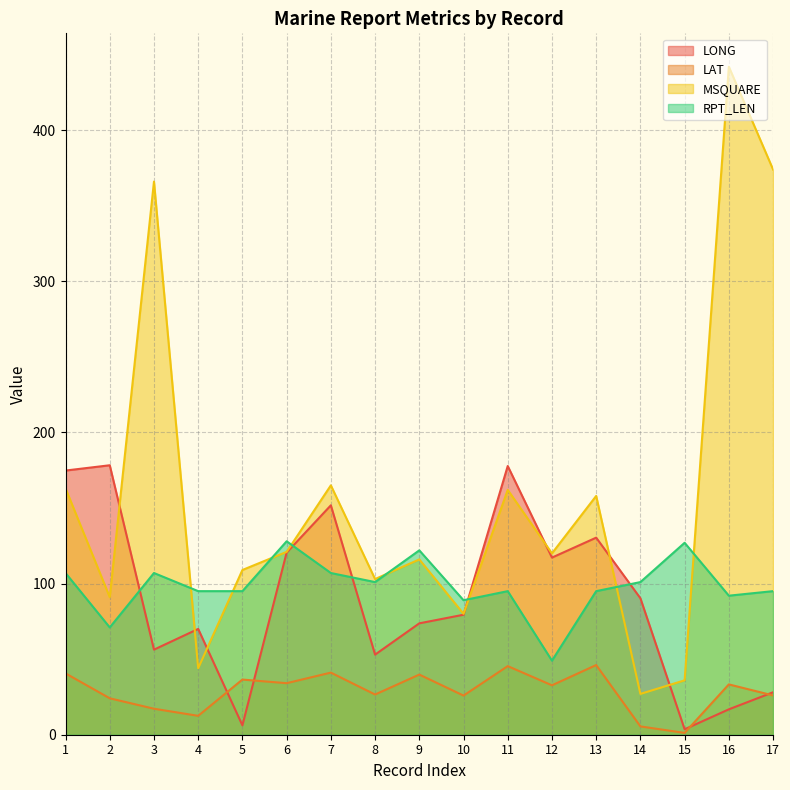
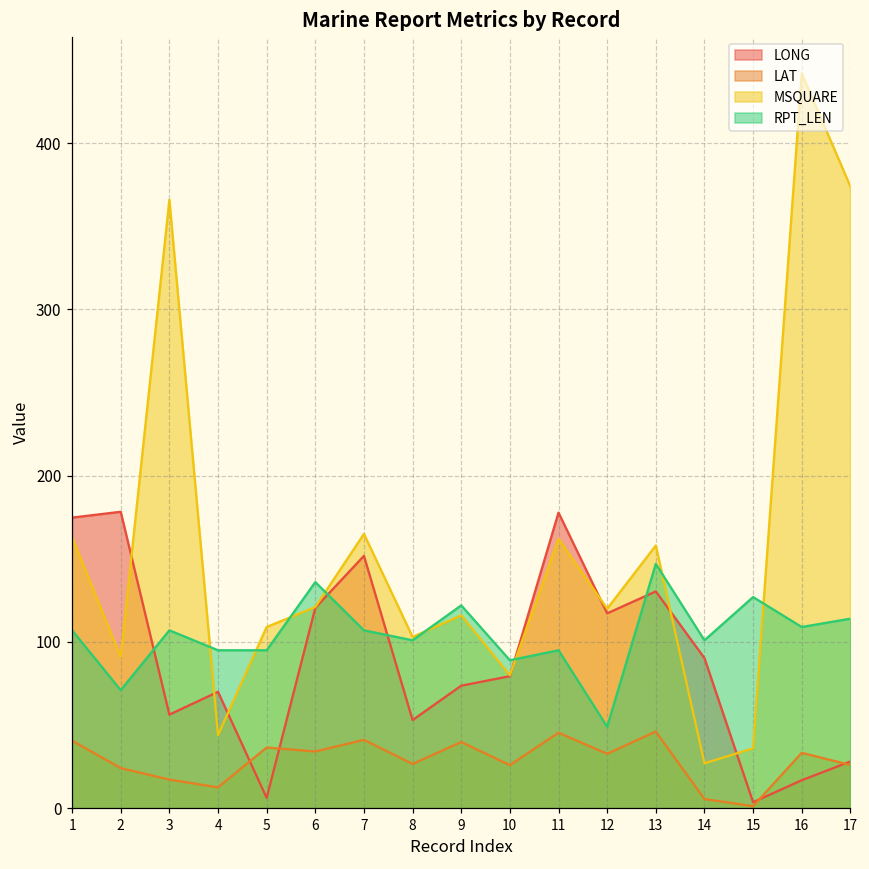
  {
    "RPT_LEN": {
      "1": 107,
      "2": 71,
      "3": 107,
      "4": 95,
      "5": 95,
-     "6": 128,
+     "6": 136,
      "7": 107,
      "8": 101,
      "9": 122,
      "10": 89,
      "11": 95,
      "12": 49,
-     "13": 95,
+     "13": 147,
      "14": 101,
      "15": 127,
-     "16": 92,
-     "17": 95
+     "16": 109,
+     "17": 114
    }
  }
